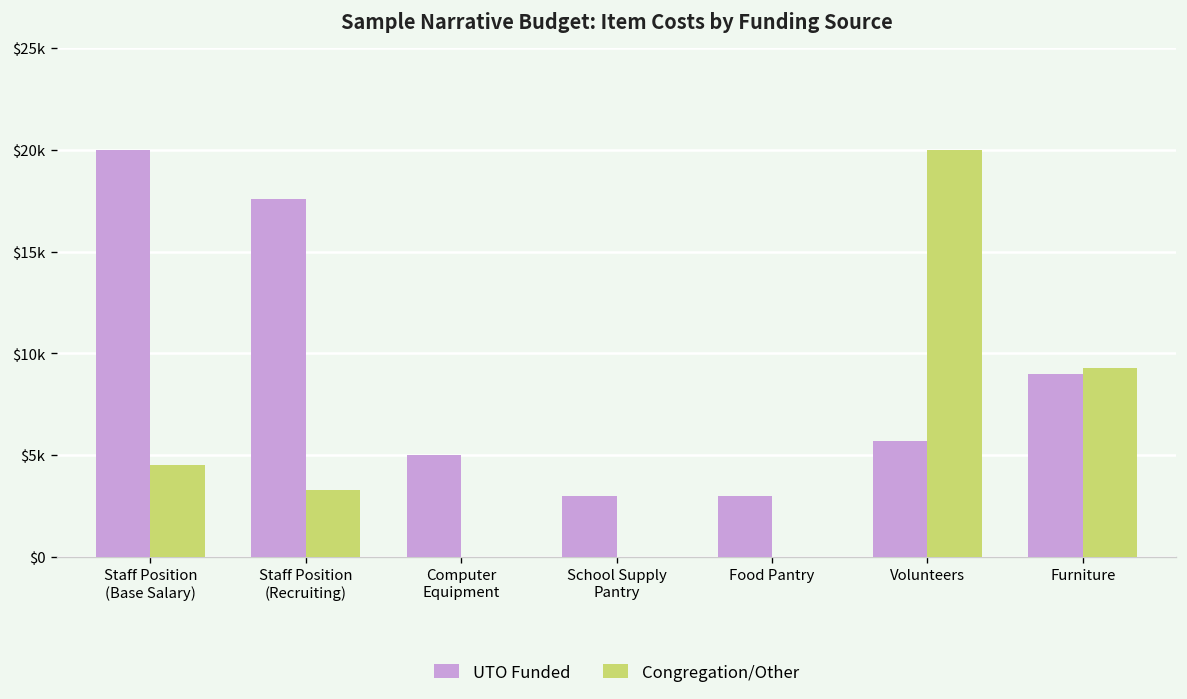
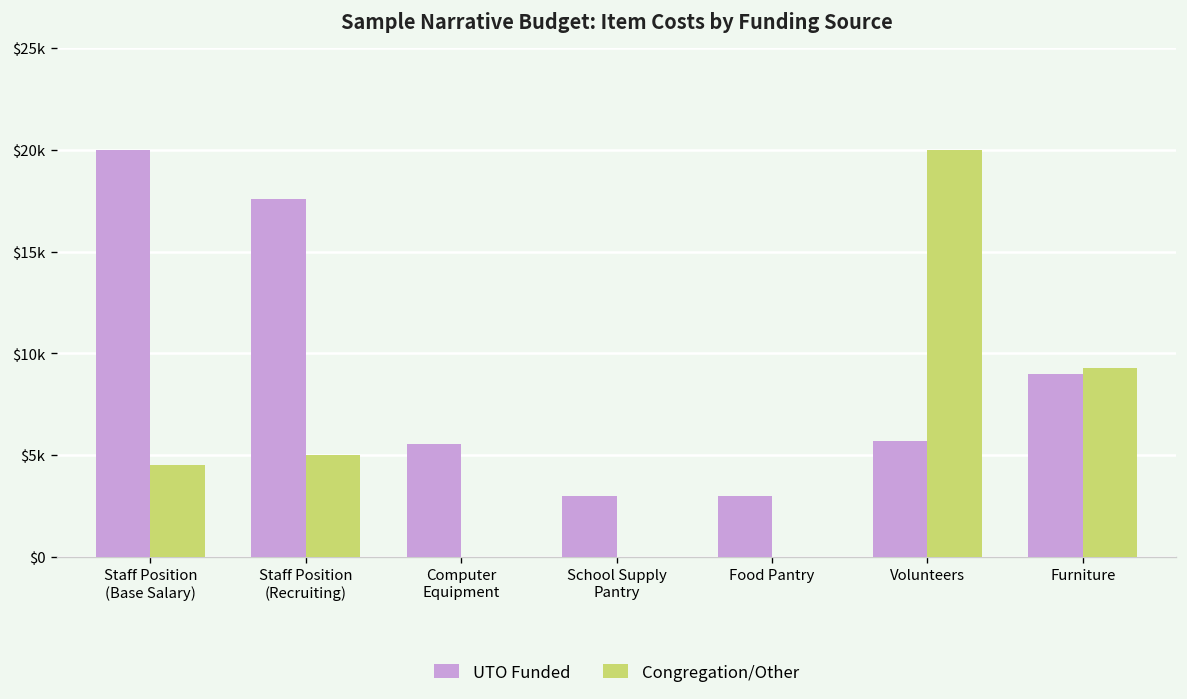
  {
    "UTO Funded": {
      "Staff Position (Base Salary)": "$20000",
      "Staff Position (Recruiting)": "$17600",
-     "Computer Equipment": "$5000",
+     "Computer Equipment": "$5500",
      "School Supply Pantry": "$3000",
      "Food Pantry": "$3000",
      "Volunteers": "$5700",
      "Furniture": "$9000"
    },
    "Congregation/Other": {
      "Staff Position (Base Salary)": "$4500",
-     "Staff Position (Recruiting)": "$3300",
+     "Staff Position (Recruiting)": "$5000",
      "Computer Equipment": "$0",
      "School Supply Pantry": "$0",
      "Food Pantry": "$0",
      "Volunteers": "$20000",
      "Furniture": "$9300"
    }
  }
